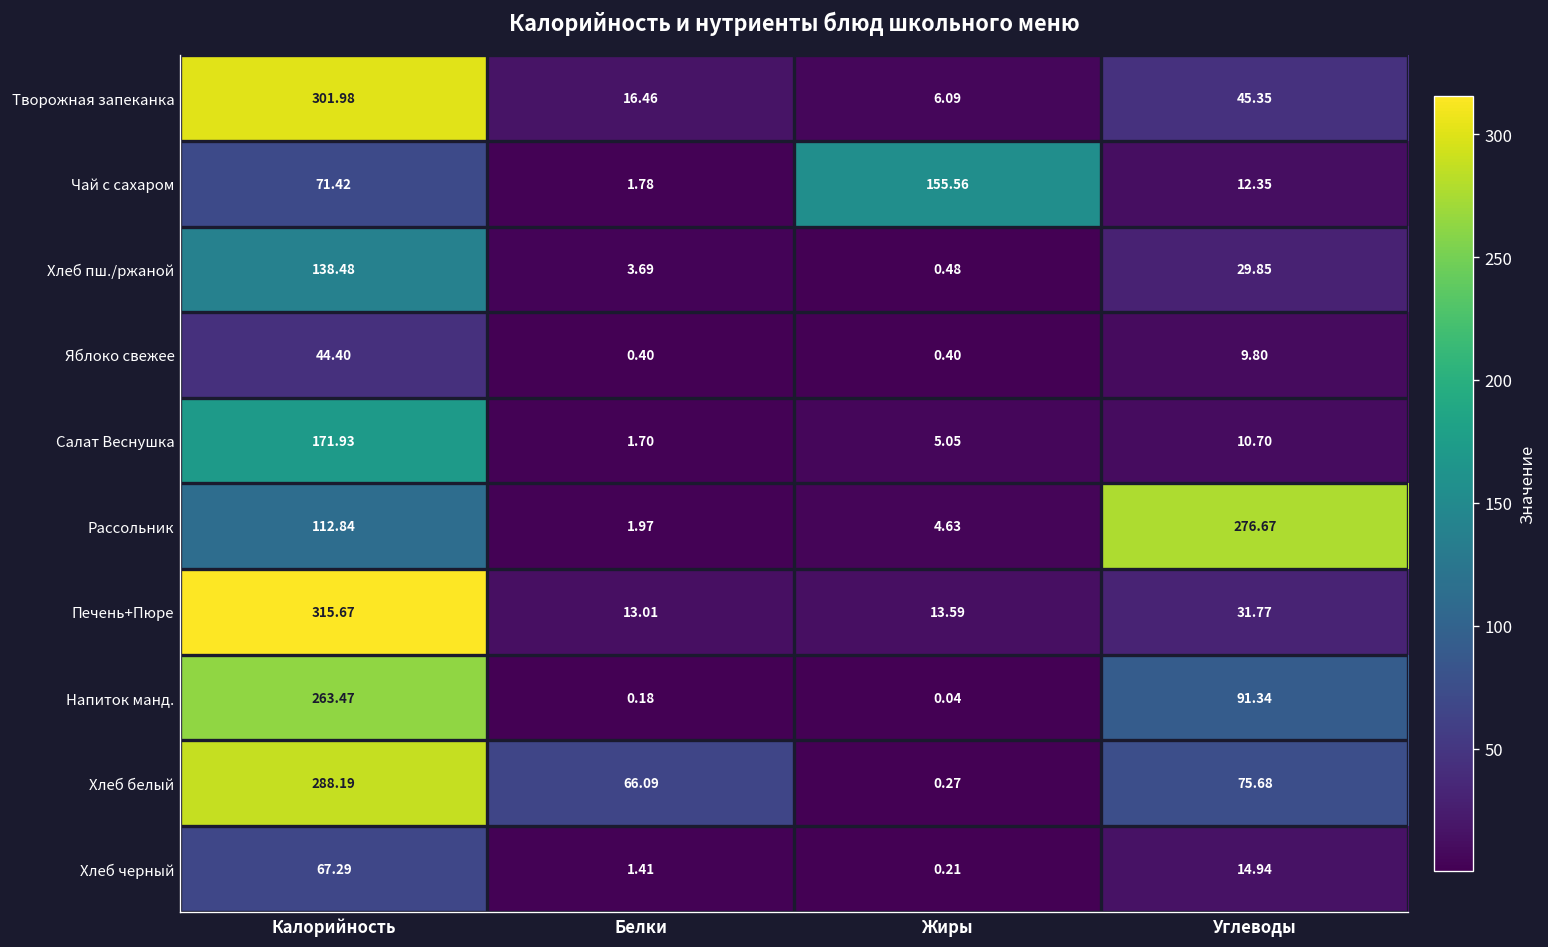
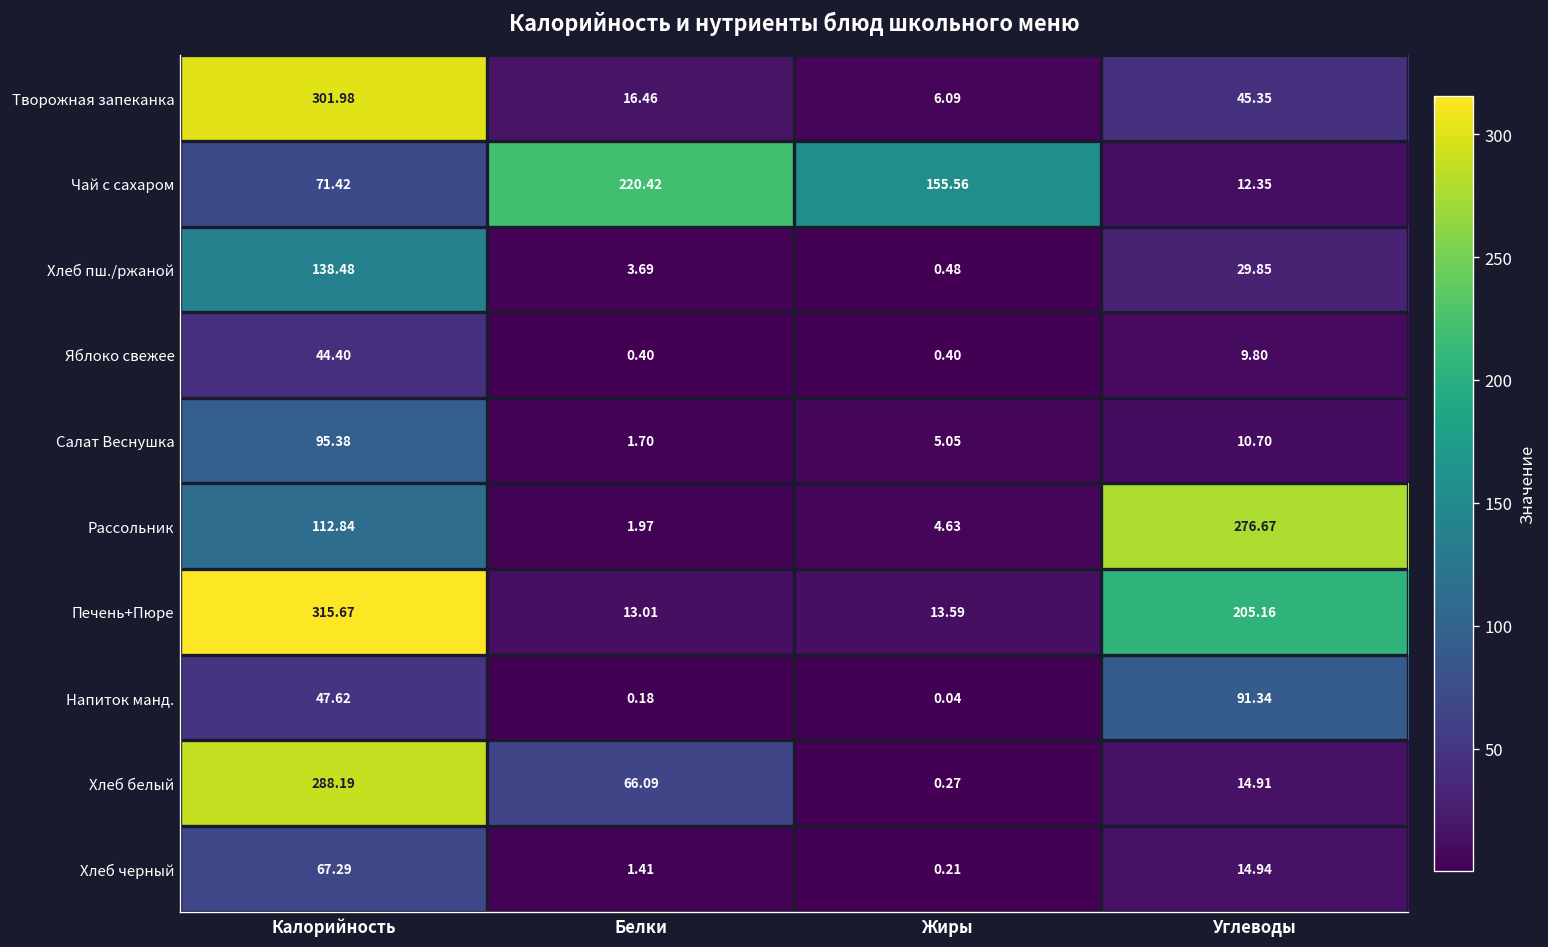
  {
    "Творожная запеканка": {
      "Калорийность": 301.98,
      "Белки": 16.46,
      "Жиры": 6.09,
      "Углеводы": 45.35
    },
    "Чай с сахаром": {
      "Калорийность": 71.42,
-     "Белки": 1.78,
+     "Белки": 220.42,
      "Жиры": 155.56,
      "Углеводы": 12.35
    },
    "Хлеб пш./ржаной": {
      "Калорийность": 138.48,
      "Белки": 3.69,
      "Жиры": 0.48,
      "Углеводы": 29.85
    },
    "Яблоко свежее": {
      "Калорийность": 44.40,
      "Белки": 0.40,
      "Жиры": 0.40,
      "Углеводы": 9.80
    },
    "Салат Веснушка": {
-     "Калорийность": 171.93,
+     "Калорийность": 95.38,
      "Белки": 1.70,
      "Жиры": 5.05,
      "Углеводы": 10.70
    },
    "Рассольник": {
      "Калорийность": 112.84,
      "Белки": 1.97,
      "Жиры": 4.63,
      "Углеводы": 276.67
    },
    "Печень+Пюре": {
      "Калорийность": 315.67,
      "Белки": 13.01,
      "Жиры": 13.59,
-     "Углеводы": 31.77
+     "Углеводы": 205.16
    },
    "Напиток манд.": {
-     "Калорийность": 263.47,
+     "Калорийность": 47.62,
      "Белки": 0.18,
      "Жиры": 0.04,
      "Углеводы": 91.34
    },
    "Хлеб белый": {
      "Калорийность": 288.19,
      "Белки": 66.09,
      "Жиры": 0.27,
-     "Углеводы": 75.68
+     "Углеводы": 14.91
    },
    "Хлеб черный": {
      "Калорийность": 67.29,
      "Белки": 1.41,
      "Жиры": 0.21,
      "Углеводы": 14.94
    }
  }
